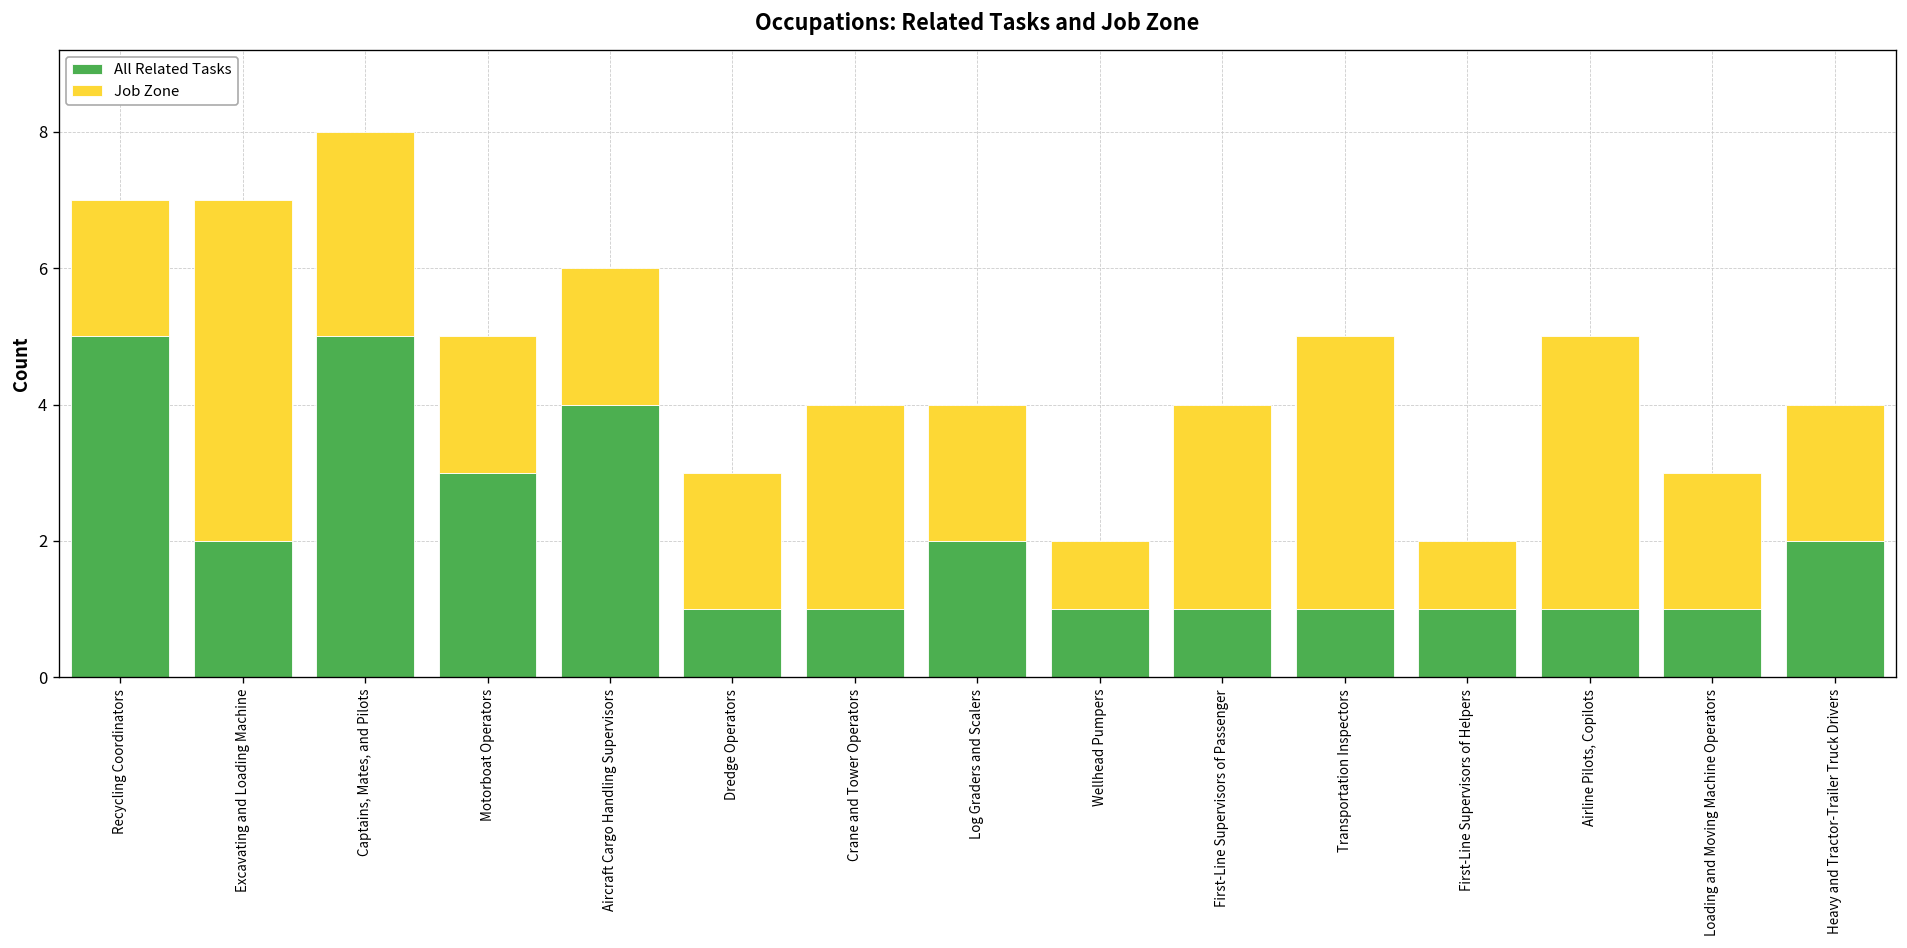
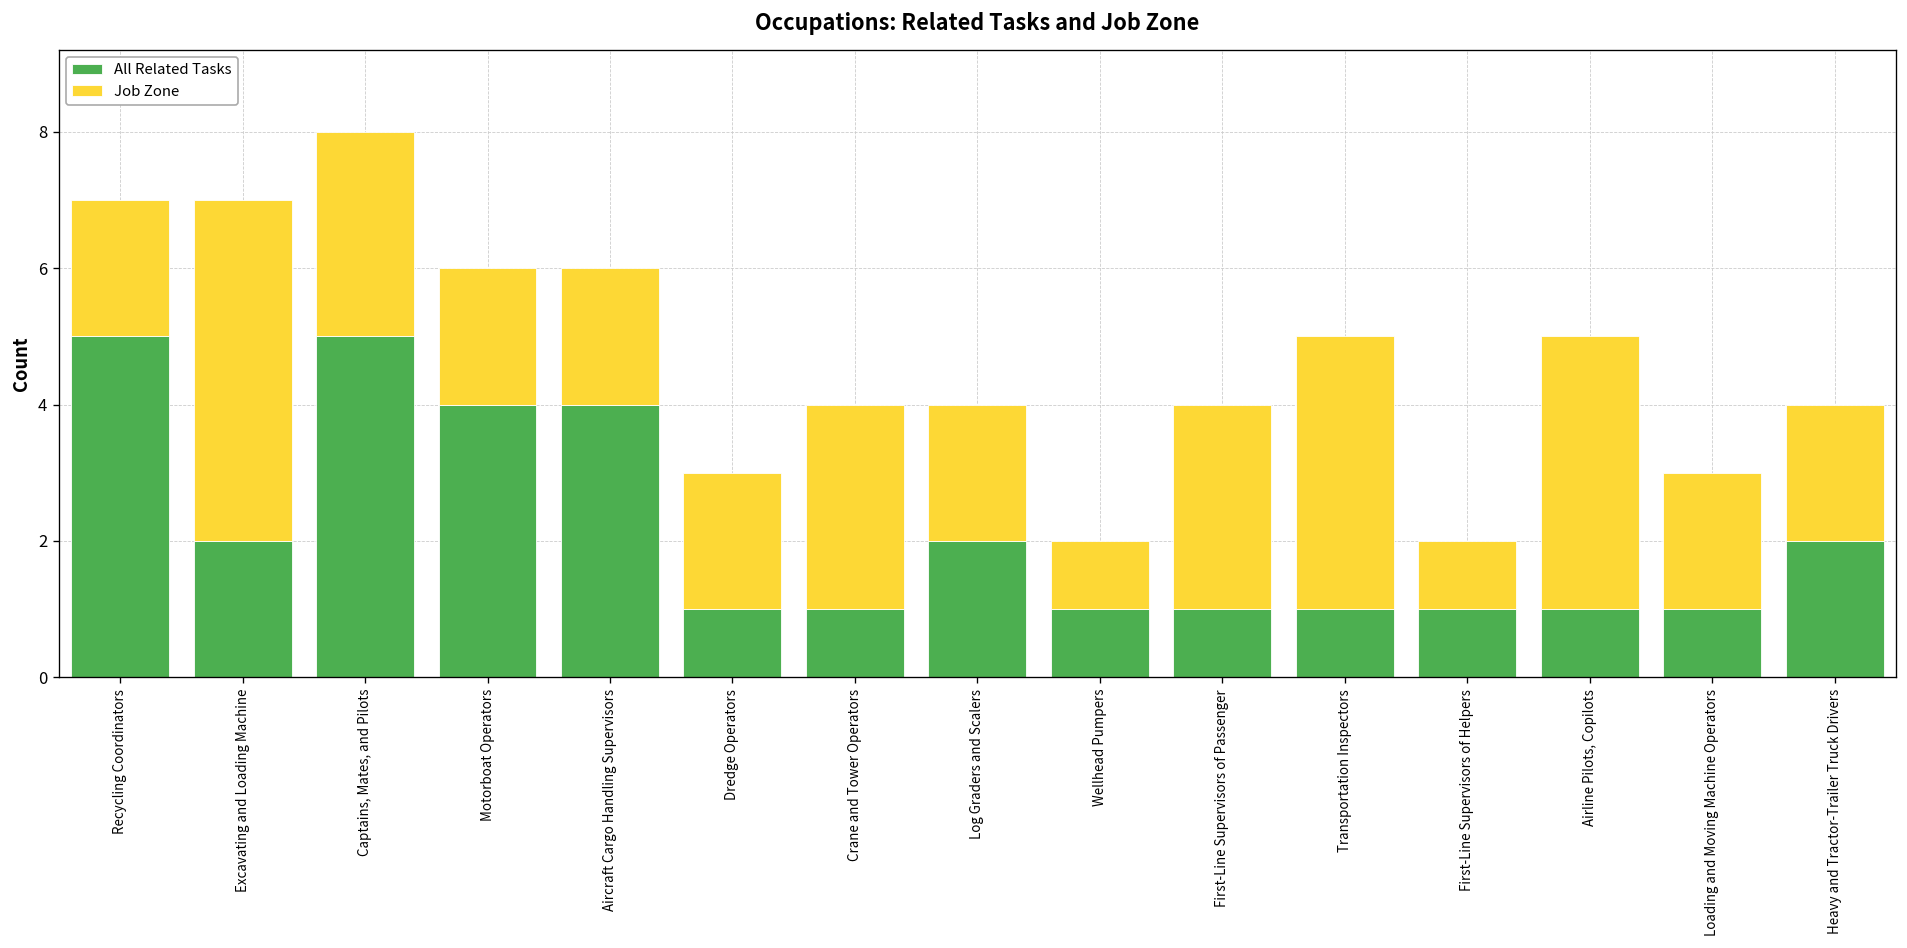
  {
    "All Related Tasks": {
      "Recycling Coordinators": 5,
      "Excavating and Loading Machine": 2,
      "Captains, Mates, and Pilots": 5,
-     "Motorboat Operators": 3,
+     "Motorboat Operators": 4,
      "Aircraft Cargo Handling Supervisors": 4,
      "Dredge Operators": 1,
      "Crane and Tower Operators": 1,
      "Log Graders and Scalers": 2,
      "Wellhead Pumpers": 1,
      "First-Line Supervisors of Passenger": 1,
      "Transportation Inspectors": 1,
      "First-Line Supervisors of Helpers": 1,
      "Airline Pilots, Copilots": 1,
      "Loading and Moving Machine Operators": 1,
      "Heavy and Tractor-Trailer Truck Drivers": 2
    },
    "Job Zone": {
      "Recycling Coordinators": 2,
      "Excavating and Loading Machine": 5,
      "Captains, Mates, and Pilots": 3,
      "Motorboat Operators": 2,
      "Aircraft Cargo Handling Supervisors": 2,
      "Dredge Operators": 2,
      "Crane and Tower Operators": 3,
      "Log Graders and Scalers": 2,
      "Wellhead Pumpers": 1,
      "First-Line Supervisors of Passenger": 3,
      "Transportation Inspectors": 4,
      "First-Line Supervisors of Helpers": 1,
      "Airline Pilots, Copilots": 4,
      "Loading and Moving Machine Operators": 2,
      "Heavy and Tractor-Trailer Truck Drivers": 2
    }
  }
